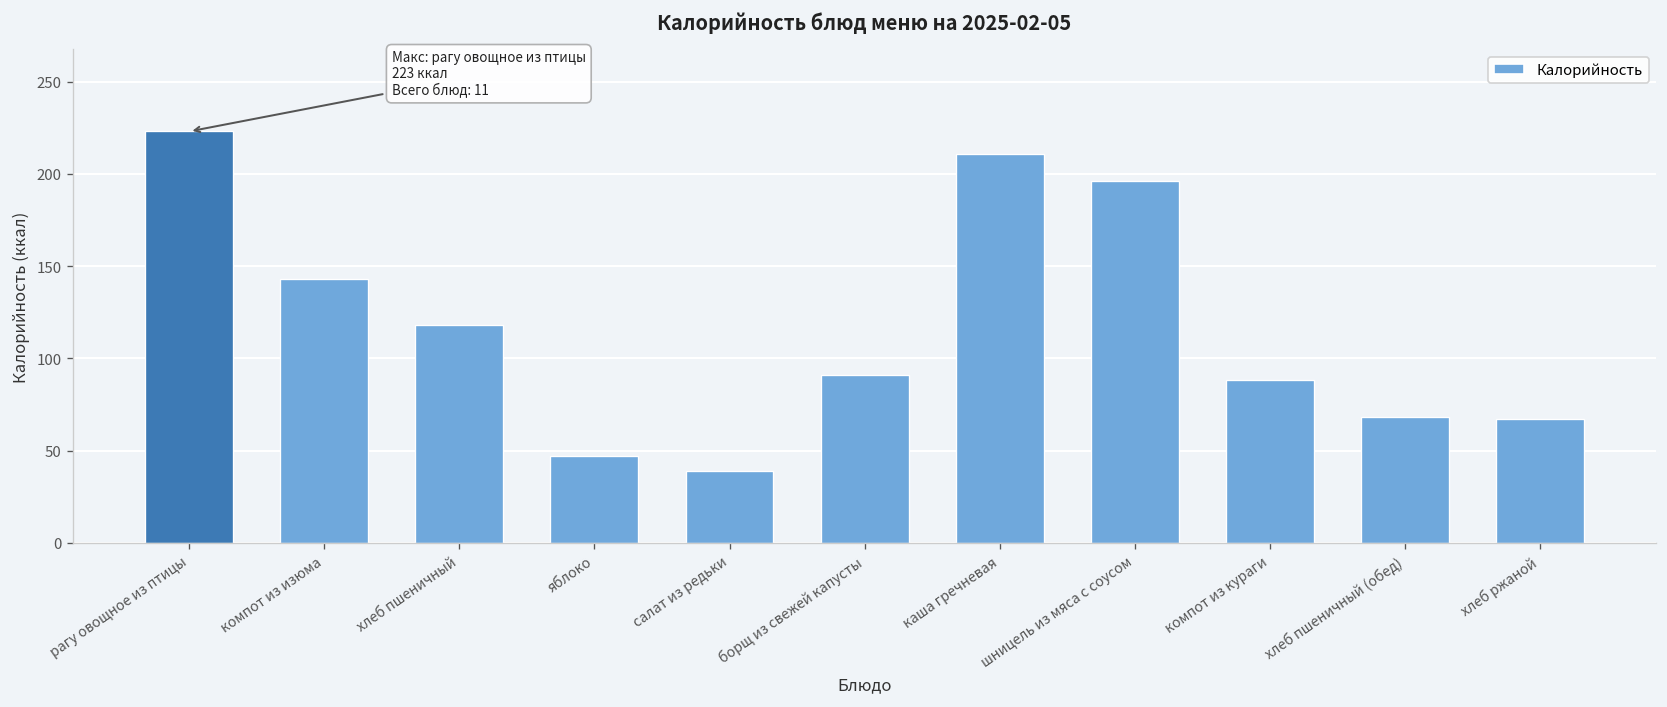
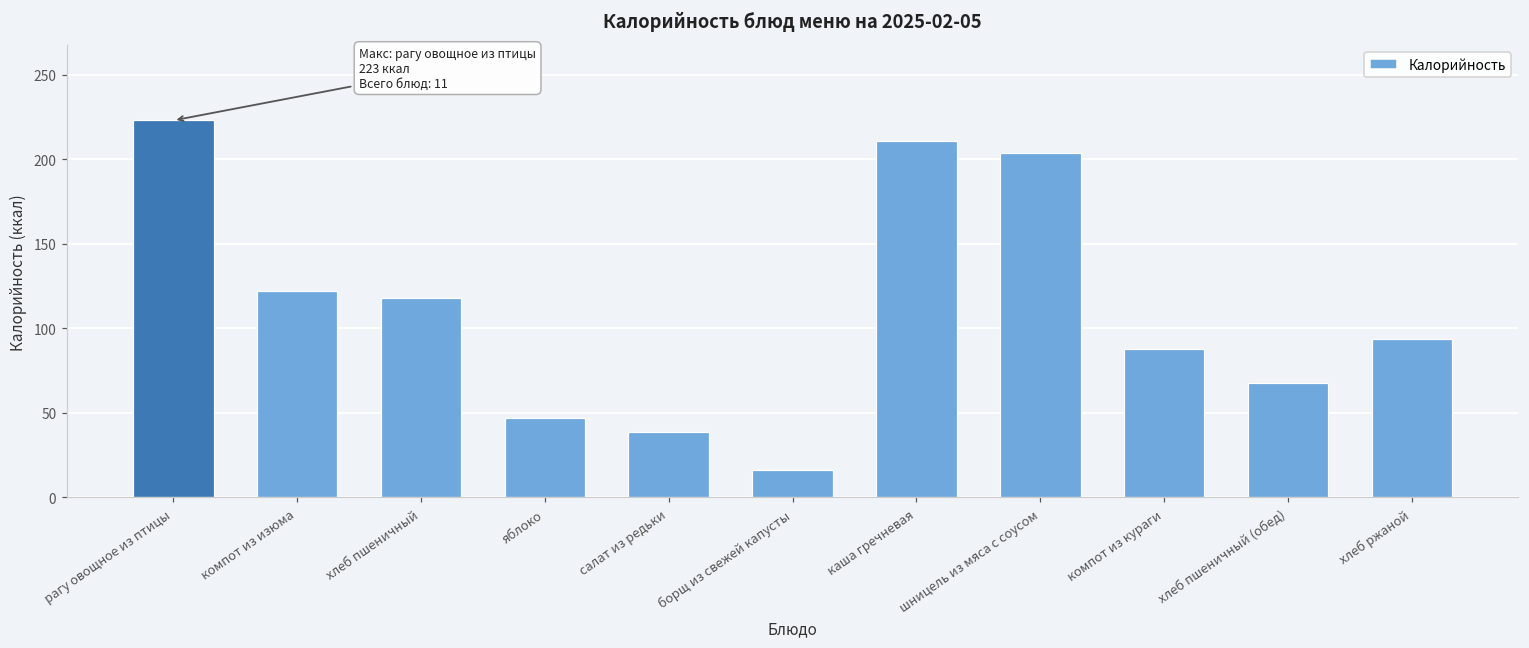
  {
-   "компот из изюма": 143,
+   "компот из изюма": 122,
    "хлеб пшеничный": 118,
    "яблоко": 47,
    "салат из редьки": 39,
-   "борщ из свежей капусты": 91,
+   "борщ из свежей капусты": 16,
    "каша гречневая": 211,
-   "шницель из мяса с соусом": 196,
+   "шницель из мяса с соусом": 204,
    "компот из кураги": 88,
    "хлеб пшеничный (обед)": 68,
-   "хлеб ржаной": 67
+   "хлеб ржаной": 94
  }
